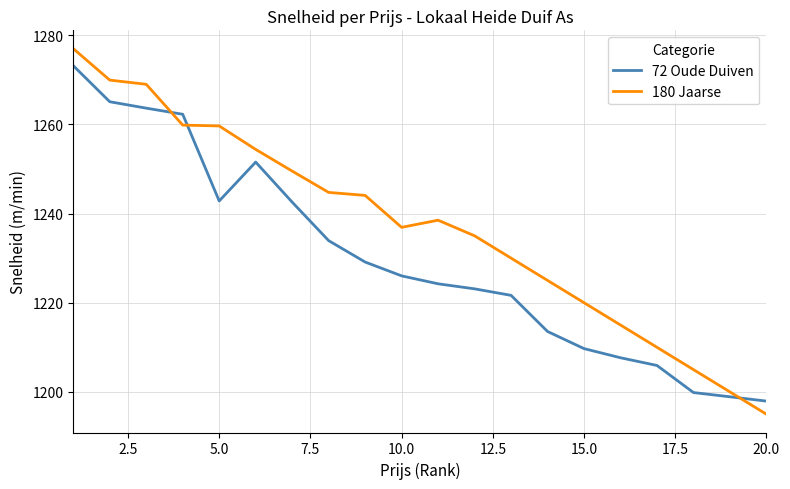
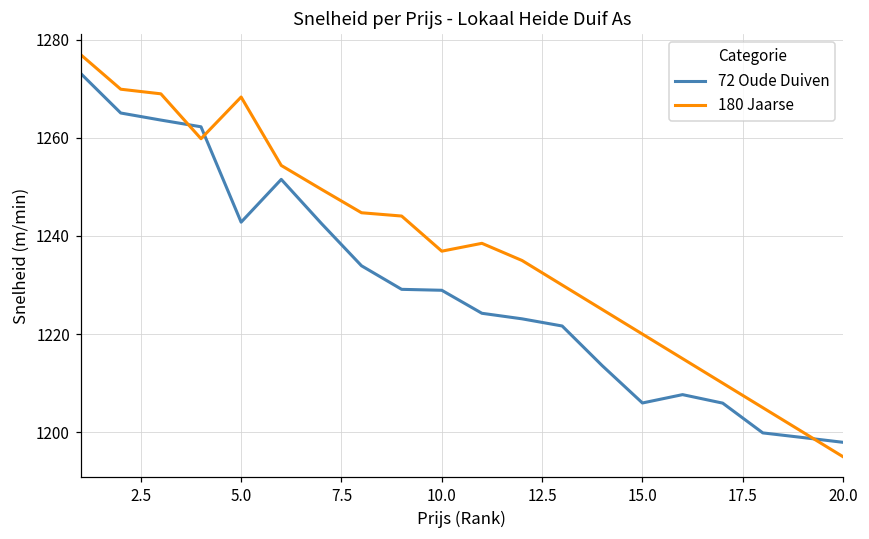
  {
    "72 Oude Duiven": {
      "5.0": 1243,
-     "10.0": 1226,
-     "15.0": 1210,
+     "10.0": 1229,
+     "15.0": 1206,
      "20.0": 1198
    },
    "180 Jaarse": {
-     "5.0": 1260,
+     "5.0": 1268,
      "10.0": 1237,
      "15.0": 1220,
      "20.0": 1195
    }
  }
